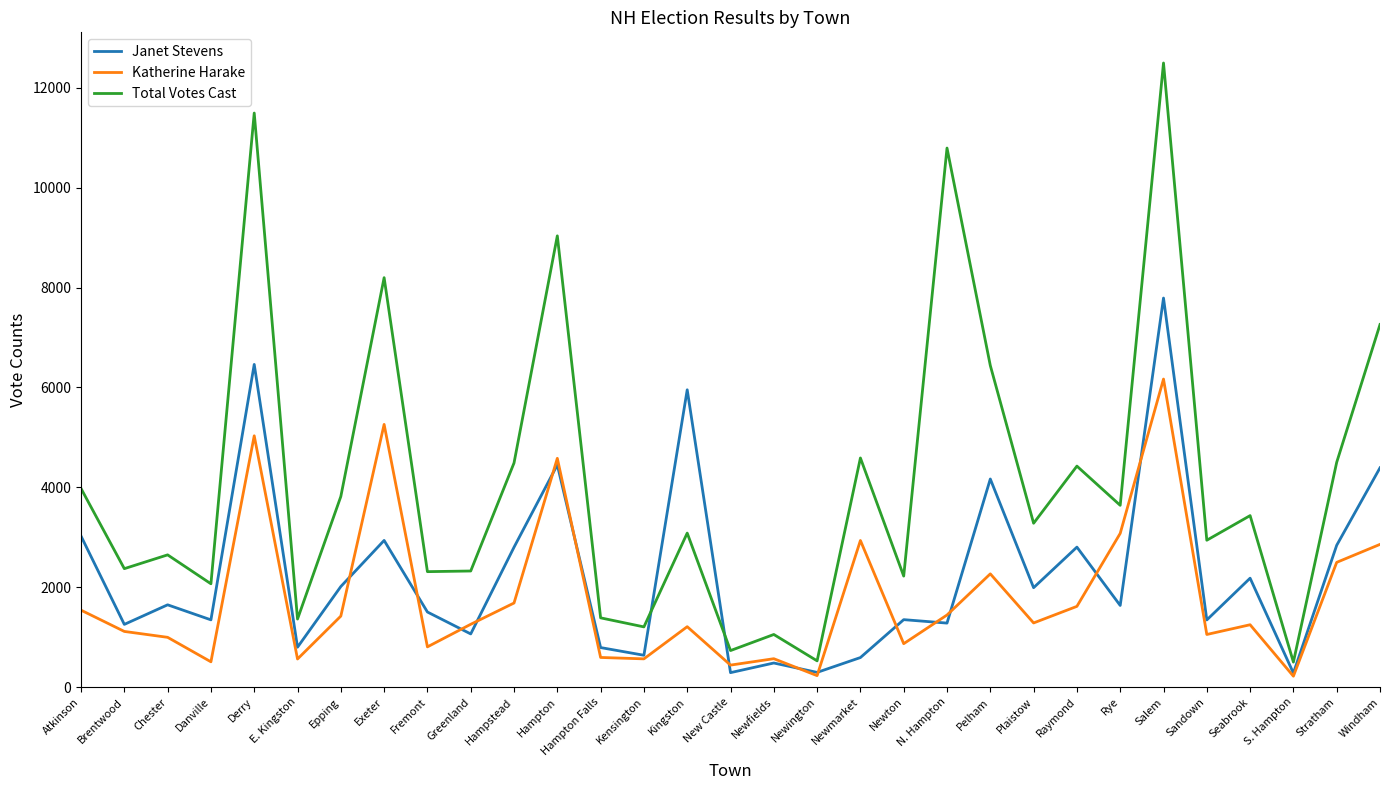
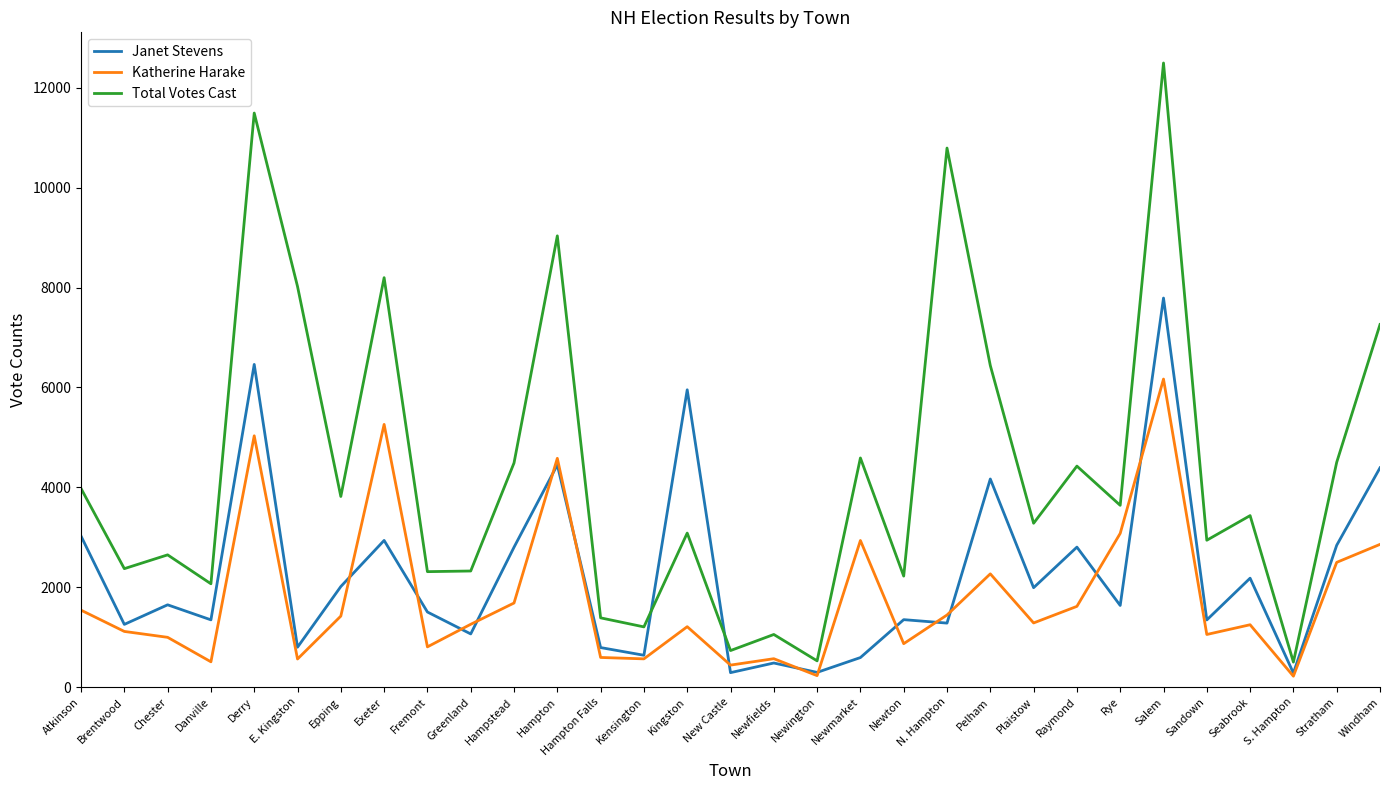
  {
    "Janet Stevens": {
      "Atkinson": 3000,
      "Brentwood": 1300,
      "Chester": 1600,
      "Danville": 1300,
      "Derry": 6500,
      "E. Kingston": 800,
      "Epping": 2000,
      "Exeter": 2900,
      "Fremont": 1500,
      "Greenland": 1100,
      "Hampstead": 2800,
      "Hampton": 4500,
      "Hampton Falls": 800,
      "Kensington": 600,
      "Kingston": 6000,
      "New Castle": 300,
      "Newfields": 500,
      "Newington": 300,
      "Newmarket": 600,
      "Newton": 1400,
      "N. Hampton": 1300,
      "Pelham": 4200,
      "Plaistow": 2000,
      "Raymond": 2800,
      "Rye": 1600,
      "Salem": 7800,
      "Sandown": 1300,
      "Seabrook": 2200,
      "S. Hampton": 300,
      "Stratham": 2800,
      "Windham": 4400
    },
    "Katherine Harake": {
      "Atkinson": 1500,
      "Brentwood": 1100,
      "Chester": 1000,
      "Danville": 500,
      "Derry": 5000,
      "E. Kingston": 600,
      "Epping": 1400,
      "Exeter": 5300,
      "Fremont": 800,
      "Greenland": 1300,
      "Hampstead": 1700,
      "Hampton": 4600,
      "Hampton Falls": 600,
      "Kensington": 600,
      "Kingston": 1200,
      "New Castle": 400,
      "Newfields": 600,
      "Newington": 200,
      "Newmarket": 2900,
      "Newton": 900,
      "N. Hampton": 1400,
      "Pelham": 2300,
      "Plaistow": 1300,
      "Raymond": 1600,
      "Rye": 3100,
      "Salem": 6200,
      "Sandown": 1100,
      "Seabrook": 1300,
      "S. Hampton": 200,
      "Stratham": 2500,
      "Windham": 2900
    },
    "Total Votes Cast": {
      "Atkinson": 4000,
      "Brentwood": 2400,
      "Chester": 2600,
      "Danville": 2100,
      "Derry": 11500,
-     "E. Kingston": 1400,
+     "E. Kingston": 8000,
      "Epping": 3800,
      "Exeter": 8200,
      "Fremont": 2300,
      "Greenland": 2300,
      "Hampstead": 4500,
      "Hampton": 9000,
      "Hampton Falls": 1400,
      "Kensington": 1200,
      "Kingston": 3100,
      "New Castle": 700,
      "Newfields": 1100,
      "Newington": 500,
      "Newmarket": 4600,
      "Newton": 2200,
      "N. Hampton": 10800,
      "Pelham": 6400,
      "Plaistow": 3300,
      "Raymond": 4400,
      "Rye": 3600,
      "Salem": 12500,
      "Sandown": 2900,
      "Seabrook": 3400,
      "S. Hampton": 500,
      "Stratham": 4500,
      "Windham": 7300
    }
  }
